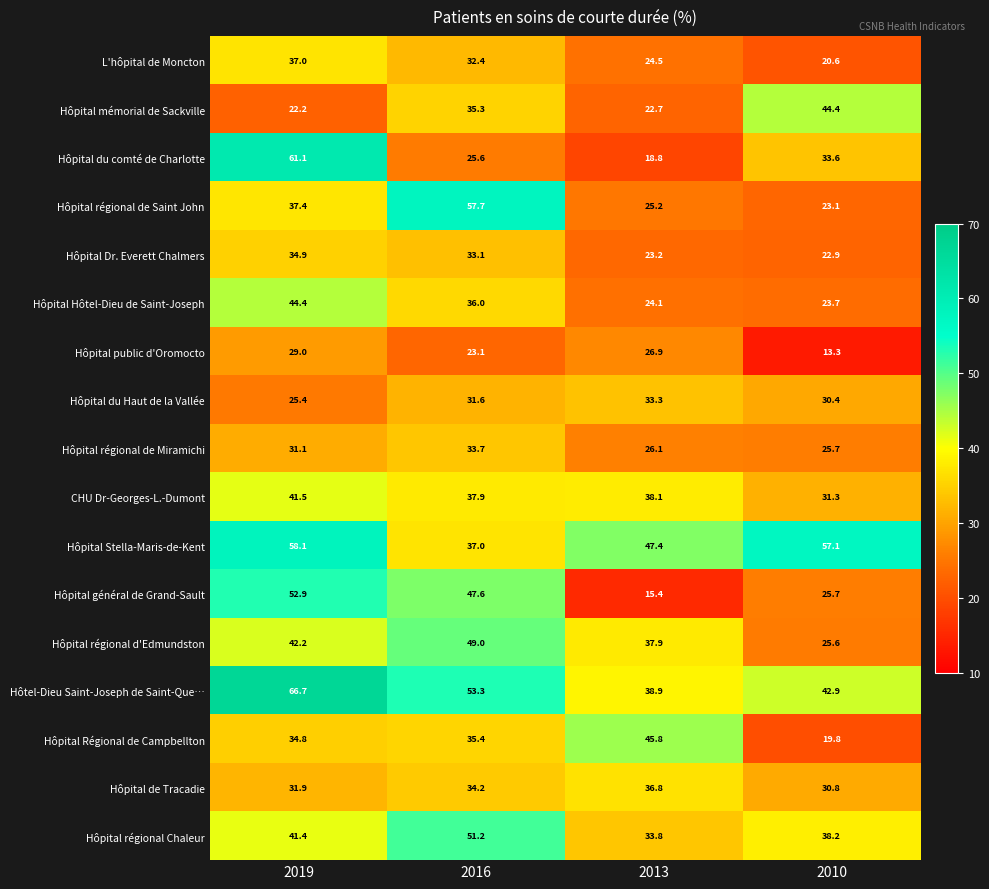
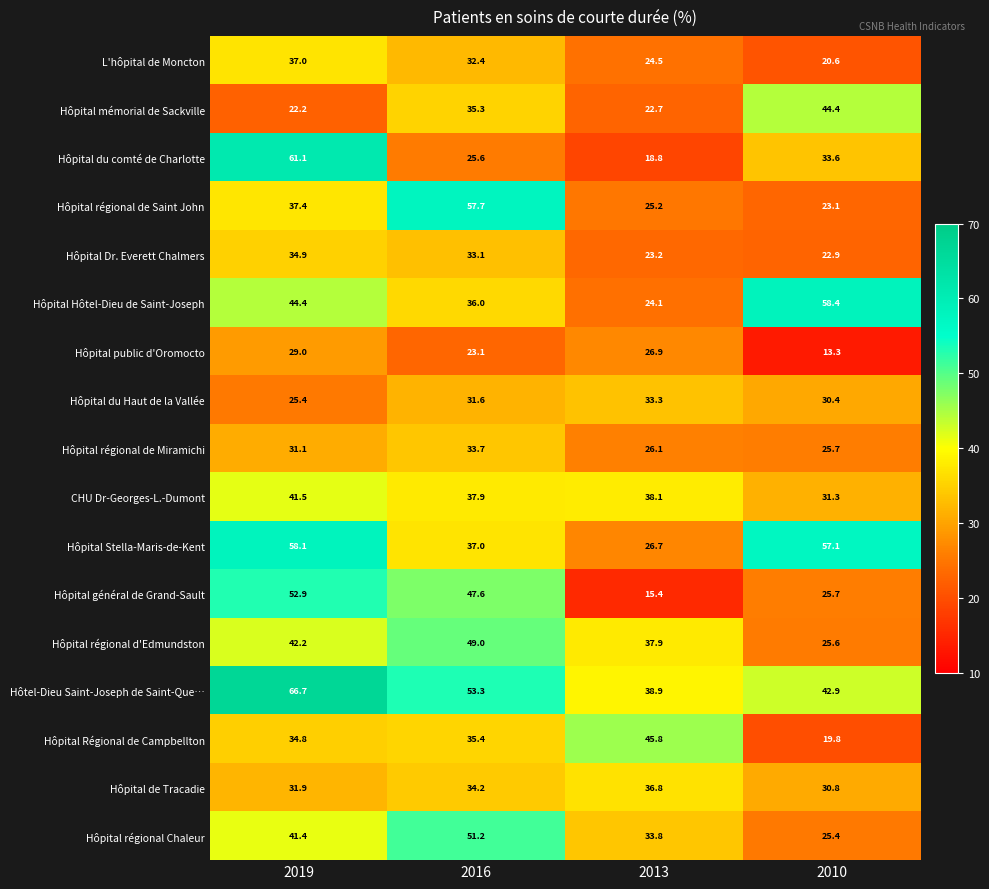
  {
    "L'hôpital de Moncton": {
      "2019": 37.0,
      "2016": 32.4,
      "2013": 24.5,
      "2010": 20.6
    },
    "Hôpital mémorial de Sackville": {
      "2019": 22.2,
      "2016": 35.3,
      "2013": 22.7,
      "2010": 44.4
    },
    "Hôpital du comté de Charlotte": {
      "2019": 61.1,
      "2016": 25.6,
      "2013": 18.8,
      "2010": 33.6
    },
    "Hôpital régional de Saint John": {
      "2019": 37.4,
      "2016": 57.7,
      "2013": 25.2,
      "2010": 23.1
    },
    "Hôpital Dr. Everett Chalmers": {
      "2019": 34.9,
      "2016": 33.1,
      "2013": 23.2,
      "2010": 22.9
    },
    "Hôpital Hôtel-Dieu de Saint-Joseph": {
      "2019": 44.4,
      "2016": 36.0,
      "2013": 24.1,
-     "2010": 23.7
+     "2010": 58.4
    },
    "Hôpital public d'Oromocto": {
      "2019": 29.0,
      "2016": 23.1,
      "2013": 26.9,
      "2010": 13.3
    },
    "Hôpital du Haut de la Vallée": {
      "2019": 25.4,
      "2016": 31.6,
      "2013": 33.3,
      "2010": 30.4
    },
    "Hôpital régional de Miramichi": {
      "2019": 31.1,
      "2016": 33.7,
      "2013": 26.1,
      "2010": 25.7
    },
    "CHU Dr-Georges-L.-Dumont": {
      "2019": 41.5,
      "2016": 37.9,
      "2013": 38.1,
      "2010": 31.3
    },
    "Hôpital Stella-Maris-de-Kent": {
      "2019": 58.1,
      "2016": 37.0,
-     "2013": 47.4,
+     "2013": 26.7,
      "2010": 57.1
    },
    "Hôpital général de Grand-Sault": {
      "2019": 52.9,
      "2016": 47.6,
      "2013": 15.4,
      "2010": 25.7
    },
    "Hôpital régional d'Edmundston": {
      "2019": 42.2,
      "2016": 49.0,
      "2013": 37.9,
      "2010": 25.6
    },
    "Hôtel-Dieu Saint-Joseph de Saint-Que…": {
      "2019": 66.7,
      "2016": 53.3,
      "2013": 38.9,
      "2010": 42.9
    },
    "Hôpital Régional de Campbellton": {
      "2019": 34.8,
      "2016": 35.4,
      "2013": 45.8,
      "2010": 19.8
    },
    "Hôpital de Tracadie": {
      "2019": 31.9,
      "2016": 34.2,
      "2013": 36.8,
      "2010": 30.8
    },
    "Hôpital régional Chaleur": {
      "2019": 41.4,
      "2016": 51.2,
      "2013": 33.8,
-     "2010": 38.2
+     "2010": 25.4
    }
  }
